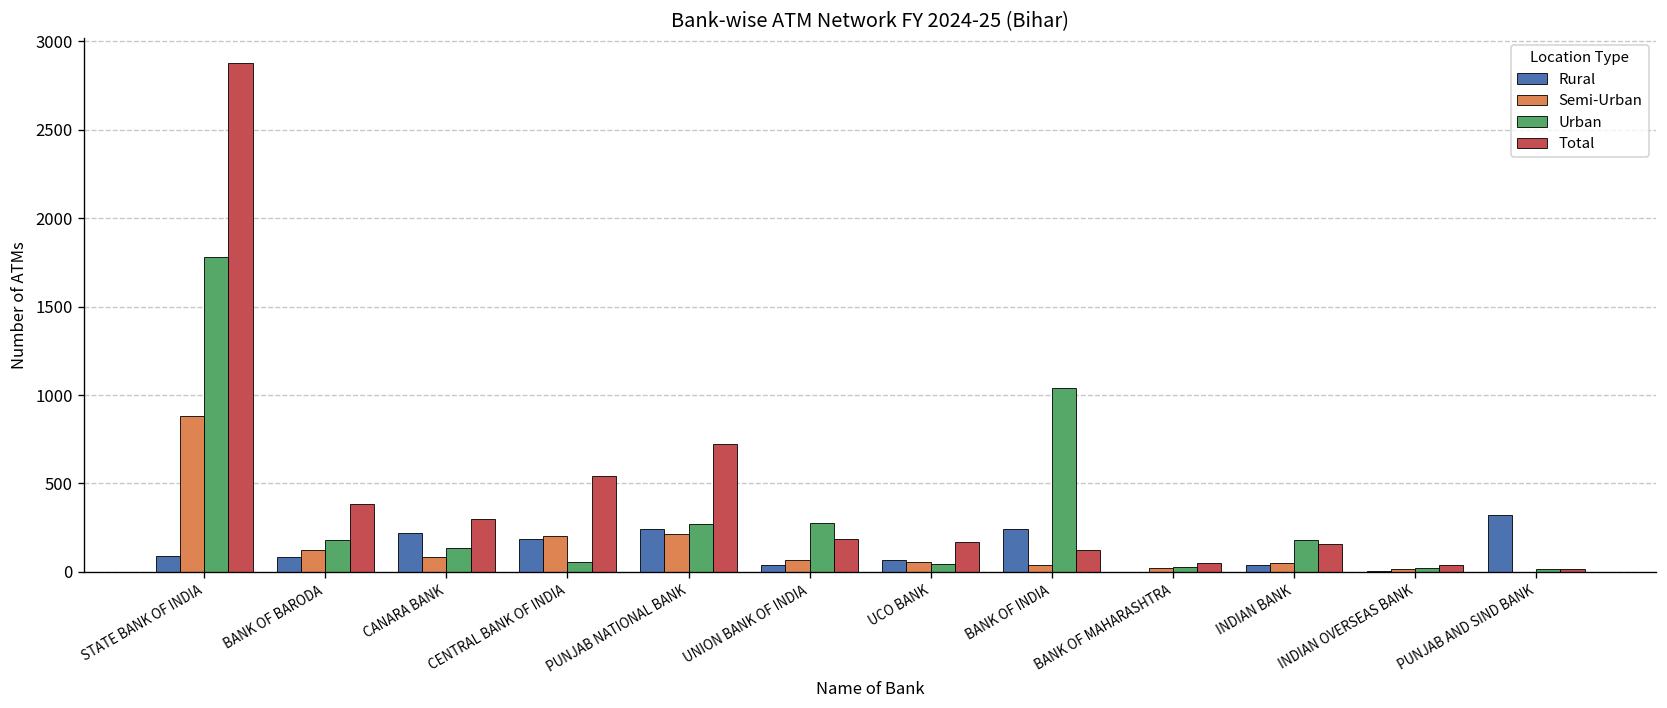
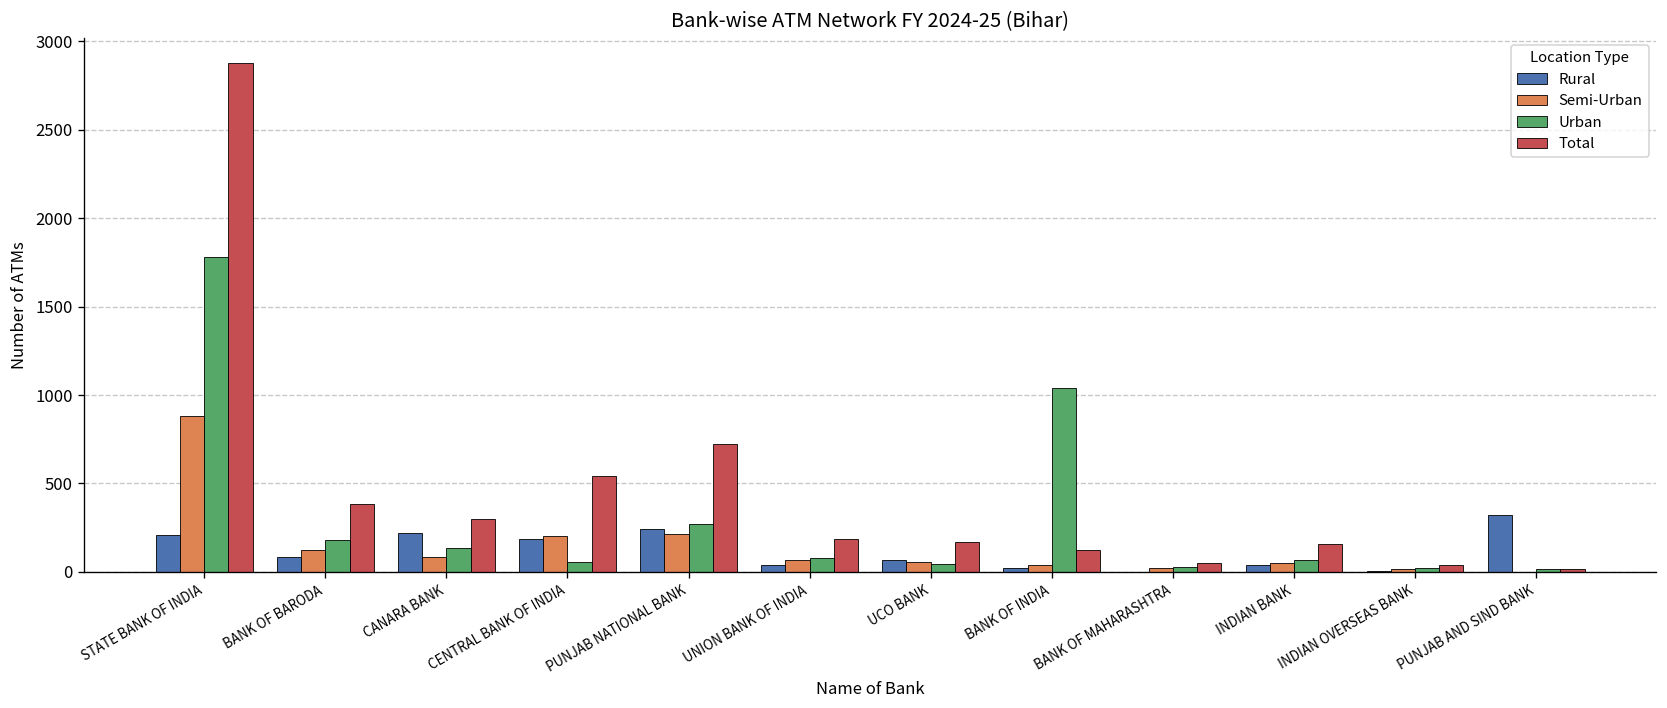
  {
    "Rural": {
-     "STATE BANK OF INDIA": 90,
+     "STATE BANK OF INDIA": 210,
      "BANK OF BARODA": 80,
      "CANARA BANK": 220,
      "CENTRAL BANK OF INDIA": 180,
      "PUNJAB NATIONAL BANK": 240,
      "UNION BANK OF INDIA": 40,
      "UCO BANK": 70,
-     "BANK OF INDIA": 250,
+     "BANK OF INDIA": 20,
      "INDIAN BANK": 40,
      "PUNJAB AND SIND BANK": 320
    },
    "Urban": {
      "STATE BANK OF INDIA": 1780,
      "BANK OF BARODA": 180,
      "CANARA BANK": 140,
      "CENTRAL BANK OF INDIA": 60,
      "PUNJAB NATIONAL BANK": 270,
-     "UNION BANK OF INDIA": 280,
+     "UNION BANK OF INDIA": 80,
      "UCO BANK": 50,
      "BANK OF INDIA": 1040,
      "BANK OF MAHARASHTRA": 30,
-     "INDIAN BANK": 180,
+     "INDIAN BANK": 70,
      "INDIAN OVERSEAS BANK": 20
    }
  }
